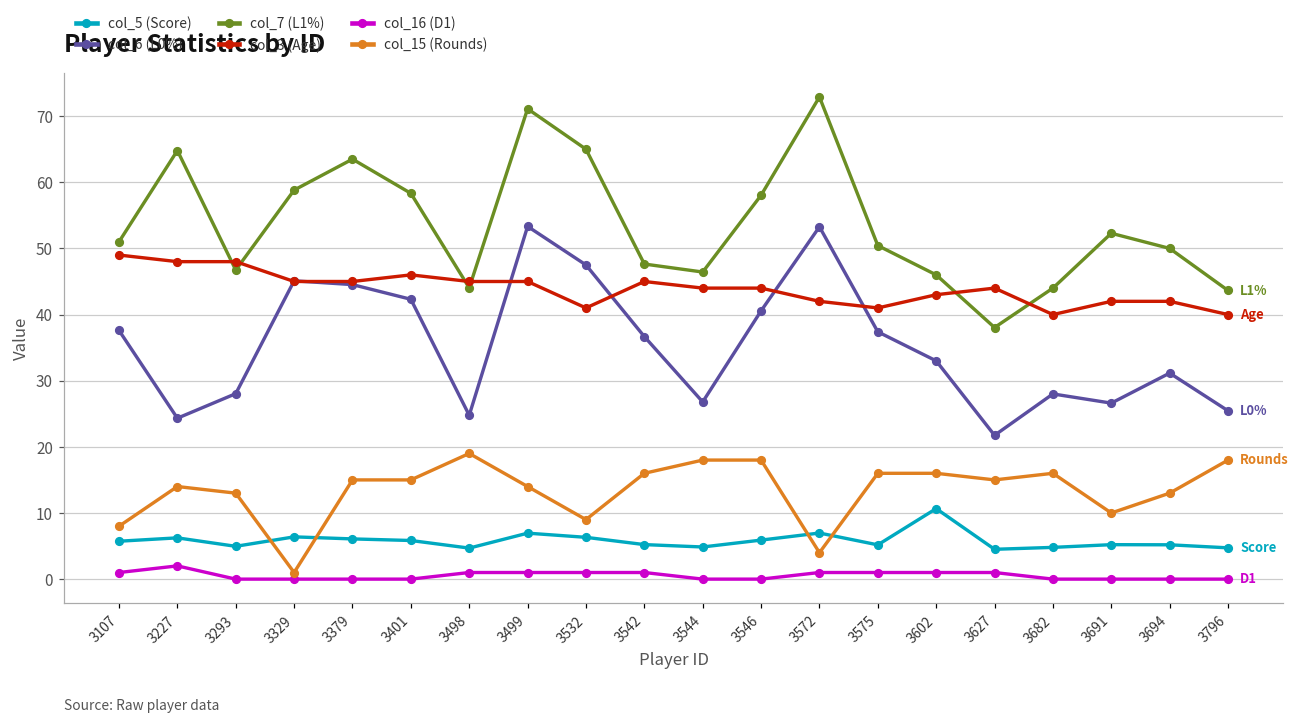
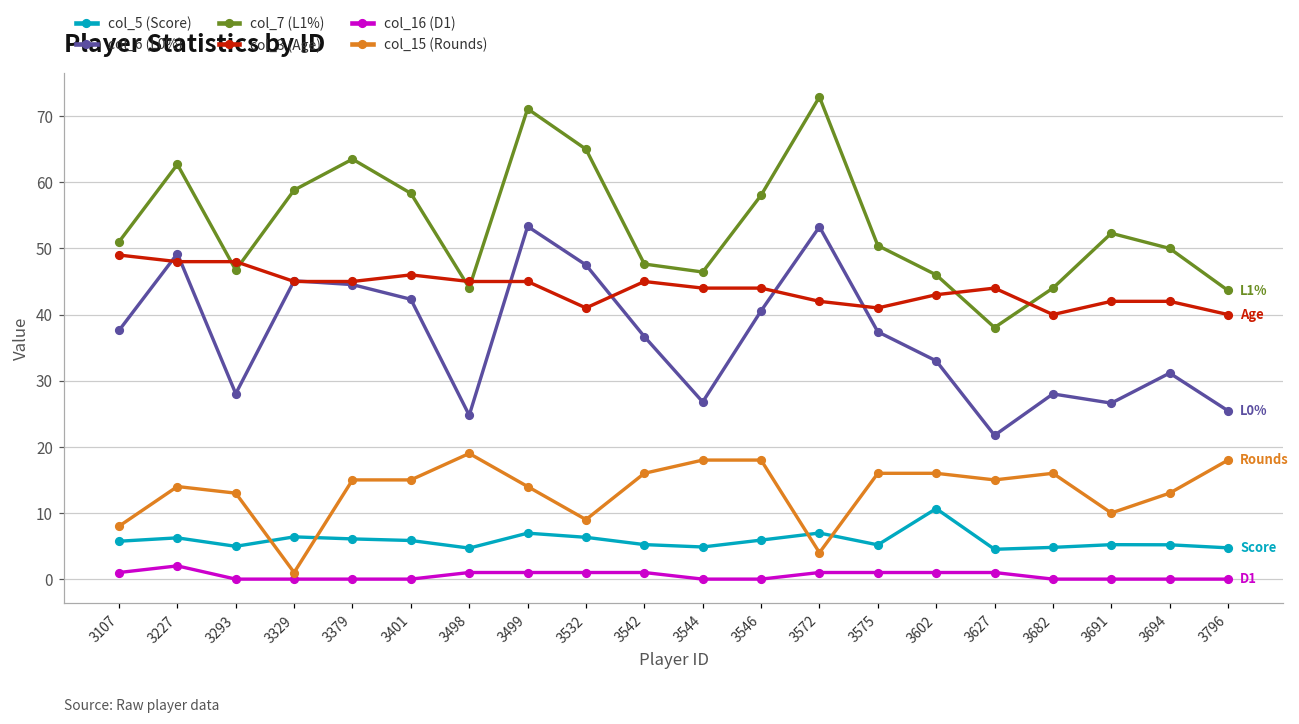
  {
    "col_5 (Score)": {
      "3107": 6,
      "3227": 6,
      "3293": 5,
      "3329": 6,
      "3379": 6,
      "3401": 6,
      "3498": 5,
      "3499": 7,
      "3532": 6,
      "3542": 5,
      "3544": 5,
      "3546": 6,
      "3572": 7,
      "3575": 5,
      "3602": 11,
      "3627": 5,
      "3682": 5,
      "3691": 5,
      "3694": 5,
      "3796": 5
    },
    "col_6 (L0%)": {
      "3107": 38,
-     "3227": 24,
+     "3227": 49,
      "3293": 28,
      "3379": 45,
      "3401": 42,
      "3498": 25,
      "3499": 53,
      "3532": 48,
      "3542": 37,
      "3544": 27,
      "3546": 41,
      "3572": 53,
      "3575": 37,
      "3602": 33,
      "3627": 22,
      "3682": 28,
      "3691": 27,
      "3694": 31,
      "3796": 25
    },
    "col_7 (L1%)": {
      "3107": 51,
-     "3227": 65,
+     "3227": 63,
      "3293": 47,
      "3329": 59,
      "3379": 64,
      "3401": 58,
      "3498": 44,
      "3499": 71,
      "3532": 65,
      "3542": 48,
      "3544": 46,
      "3546": 58,
      "3572": 73,
      "3575": 50,
      "3602": 46,
      "3627": 38,
      "3682": 44,
      "3691": 52,
      "3694": 50,
      "3796": 44
    },
    "col_3 (Age)": {
      "3107": 49,
      "3227": 48,
      "3293": 48,
      "3379": 45,
      "3401": 46,
      "3498": 45,
      "3499": 45,
      "3532": 41,
      "3542": 45,
      "3544": 44,
      "3546": 44,
      "3572": 42,
      "3575": 41,
      "3602": 43,
      "3627": 44,
      "3682": 40,
      "3691": 42,
      "3694": 42,
      "3796": 40
    },
    "col_16 (D1)": {
      "3107": 1,
      "3227": 2,
      "3293": 0,
      "3329": 0,
      "3379": 0,
      "3401": 0,
      "3498": 1,
      "3499": 1,
      "3532": 1,
      "3542": 1,
      "3544": 0,
      "3546": 0,
      "3572": 1,
      "3575": 1,
      "3602": 1,
      "3627": 1,
      "3682": 0,
      "3691": 0,
      "3694": 0,
      "3796": 0
    },
    "col_15 (Rounds)": {
      "3107": 8,
      "3227": 14,
      "3293": 13,
      "3329": 1,
      "3379": 15,
      "3401": 15,
      "3498": 19,
      "3499": 14,
      "3532": 9,
      "3542": 16,
      "3544": 18,
      "3546": 18,
      "3572": 4,
      "3575": 16,
      "3602": 16,
      "3627": 15,
      "3682": 16,
      "3691": 10,
      "3694": 13,
      "3796": 18
    }
  }
